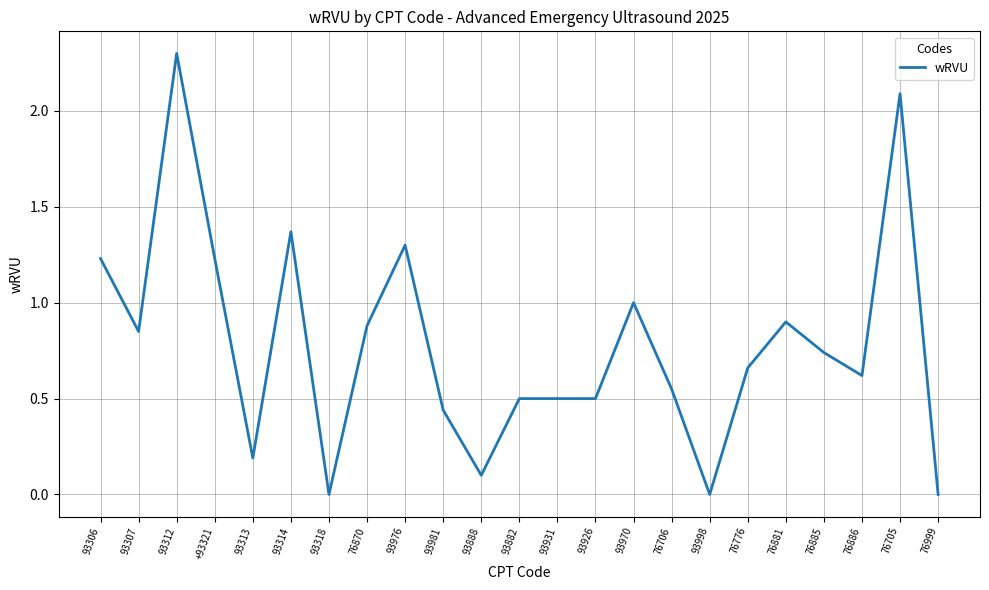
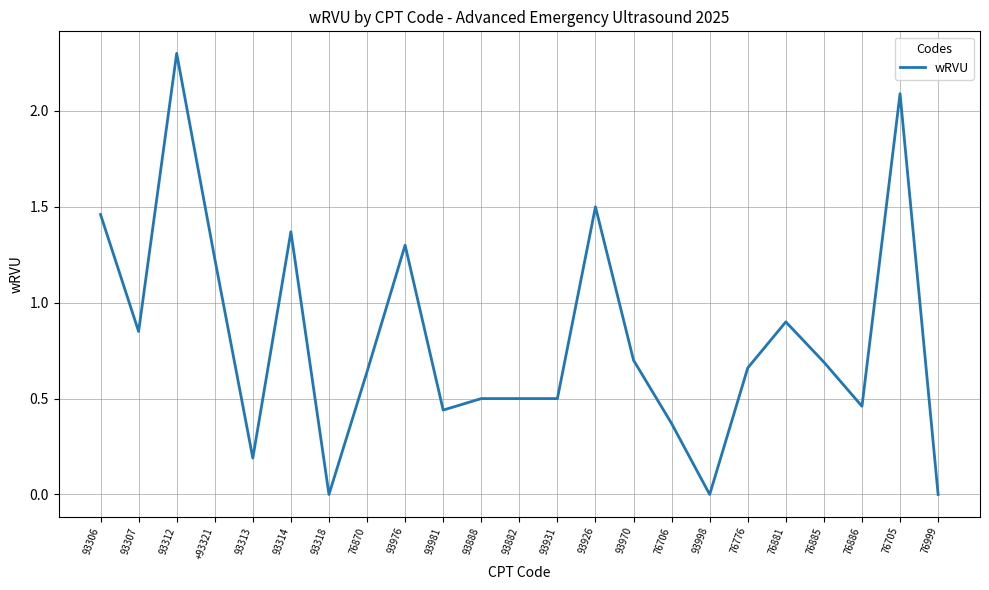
  {
-   "93306": 1.23,
+   "93306": 1.46,
    "93307": 0.85,
    "93312": 2.30,
    "+93321": 1.23,
    "93313": 0.19,
    "93314": 1.37,
    "93318": 0.00,
-   "76870": 0.88,
+   "76870": 0.64,
    "93976": 1.30,
    "93981": 0.44,
-   "93888": 0.1,
+   "93888": 0.5,
    "93882": 0.50,
    "93931": 0.50,
-   "93926": 0.5,
-   "93970": 1.0,
-   "76706": 0.55,
+   "93926": 1.5,
+   "93970": 0.7,
+   "76706": 0.37,
    "93998": 0.00,
    "76776": 0.66,
    "76881": 0.90,
-   "76885": 0.74,
-   "76886": 0.62,
+   "76885": 0.69,
+   "76886": 0.46,
    "76705": 2.09,
    "76999": 0.00
  }
